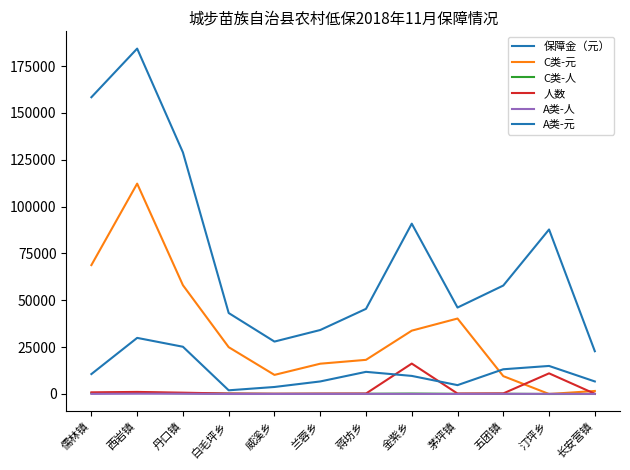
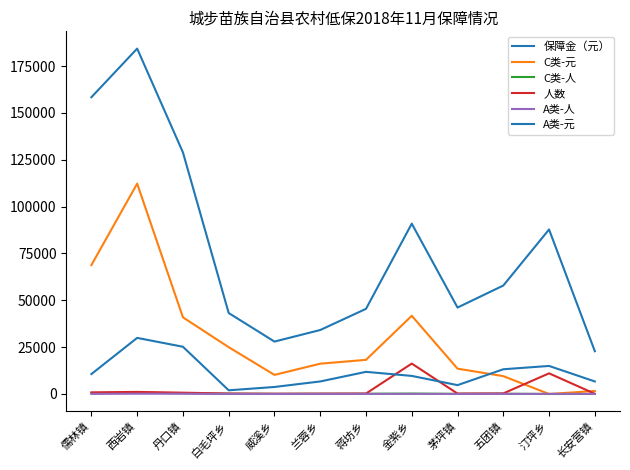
  {
    "C类-元": {
      "儒林镇": 69000,
      "西岩镇": 112000,
-     "丹口镇": 58000,
+     "丹口镇": 41000,
      "白毛坪乡": 25000,
      "威溪乡": 10000,
      "兰蓉乡": 16000,
      "蒋坊乡": 18000,
-     "金紫乡": 34000,
-     "茅坪镇": 40000,
+     "金紫乡": 42000,
+     "茅坪镇": 14000,
      "五团镇": 10000,
      "长安营镇": 2000
    },
    "人数": {
      "金紫乡": 16000,
      "汀坪乡": 11000
    }
  }
